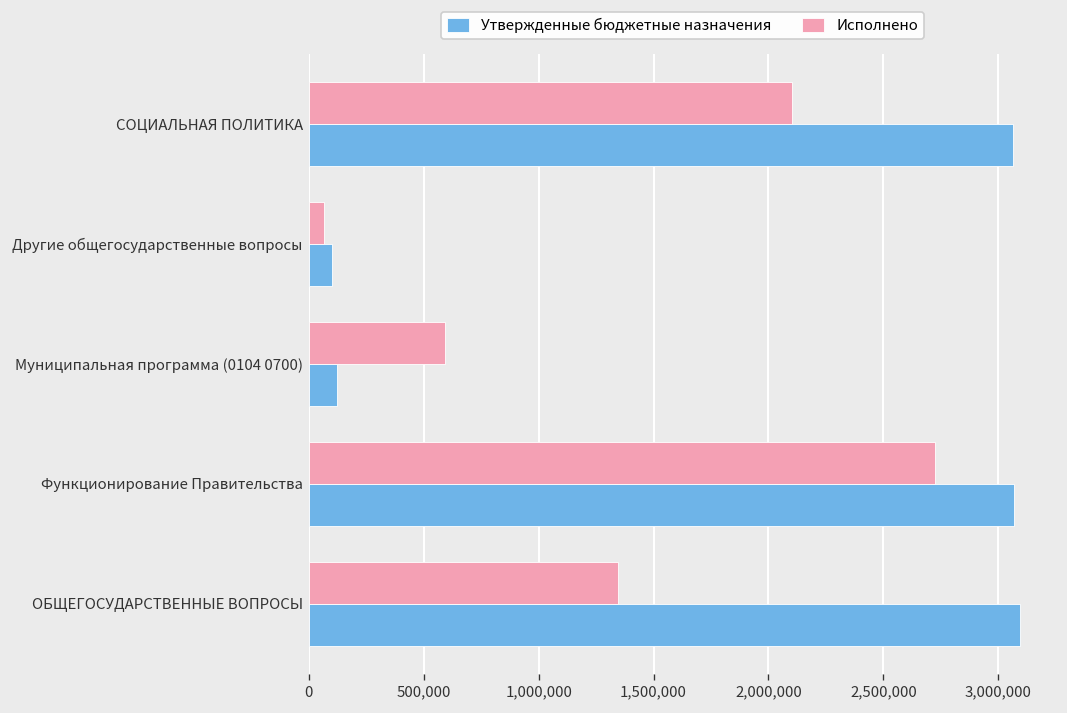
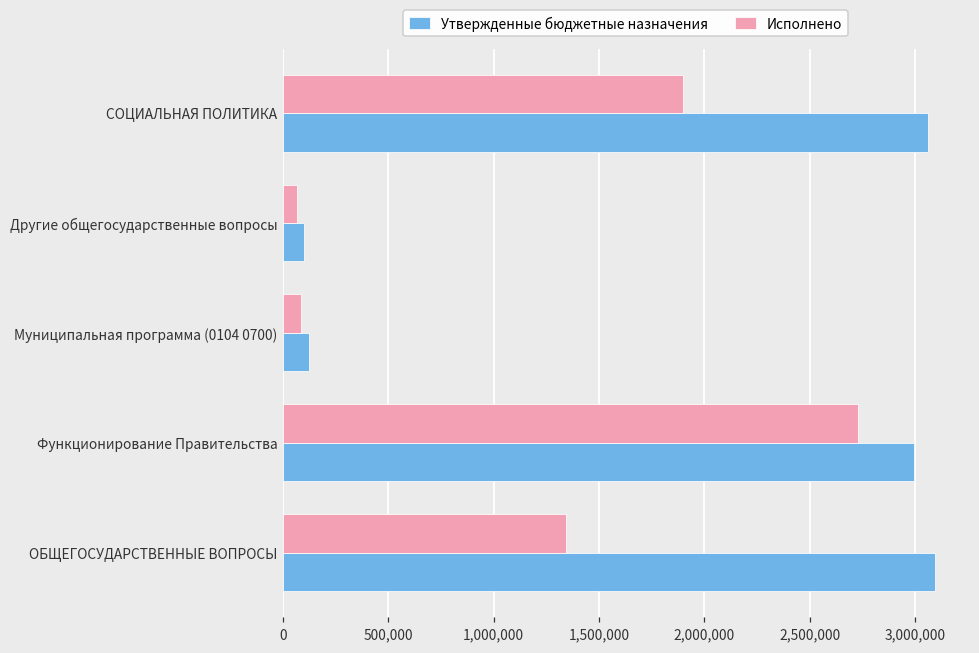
  {
    "Утвержденные бюджетные назначения": {
      "СОЦИАЛЬНАЯ ПОЛИТИКА": "3,060,000",
      "Другие общегосударственные вопросы": "100,000",
      "Муниципальная программа (0104 0700)": "120,000",
-     "Функционирование Правительства": "3,070,000",
+     "Функционирование Правительства": "3,000,000",
      "ОБЩЕГОСУДАРСТВЕННЫЕ ВОПРОСЫ": "3,100,000"
    },
    "Исполнено": {
-     "СОЦИАЛЬНАЯ ПОЛИТИКА": "2,100,000",
+     "СОЦИАЛЬНАЯ ПОЛИТИКА": "1,900,000",
      "Другие общегосударственные вопросы": "70,000",
-     "Муниципальная программа (0104 0700)": "590,000",
+     "Муниципальная программа (0104 0700)": "90,000",
      "Функционирование Правительства": "2,730,000",
      "ОБЩЕГОСУДАРСТВЕННЫЕ ВОПРОСЫ": "1,340,000"
    }
  }
